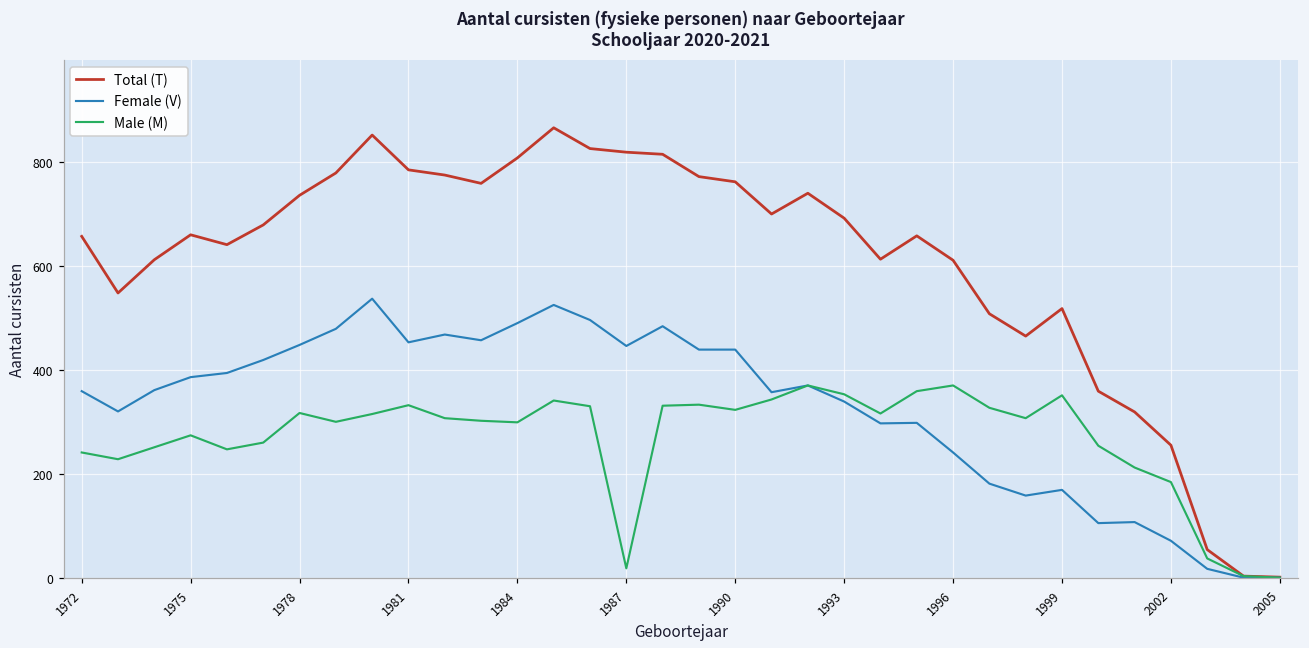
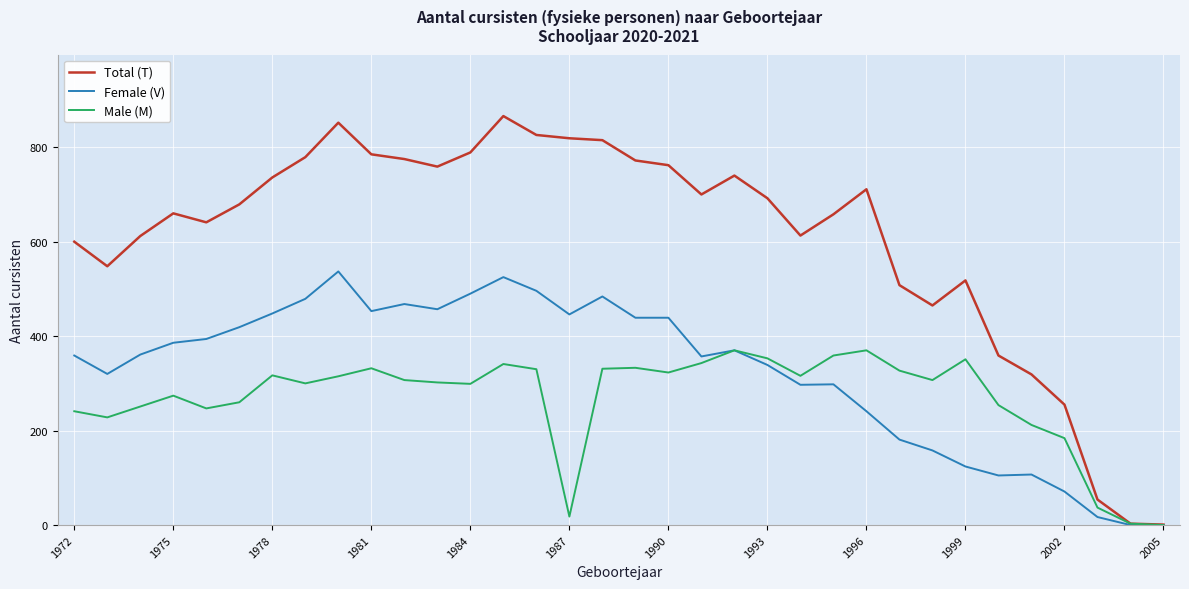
  {
    "Total (T)": {
-     "1972": 660,
+     "1972": 600,
      "1975": 660,
      "1978": 740,
      "1981": 790,
-     "1984": 810,
+     "1984": 790,
      "1987": 820,
      "1990": 760,
      "1993": 690,
-     "1996": 610,
+     "1996": 710,
      "1999": 520,
      "2002": 260
    },
    "Female (V)": {
      "1972": 360,
      "1975": 390,
      "1978": 450,
      "1981": 450,
      "1984": 490,
      "1987": 450,
      "1990": 440,
      "1993": 340,
      "1996": 240,
-     "1999": 170,
+     "1999": 120,
      "2002": 70
    },
    "Male (M)": {
      "1972": 240,
      "1975": 270,
      "1978": 320,
      "1981": 330,
      "1984": 300,
      "1987": 20,
      "1990": 320,
      "1993": 350,
      "1996": 370,
      "1999": 350,
      "2002": 180
    }
  }
